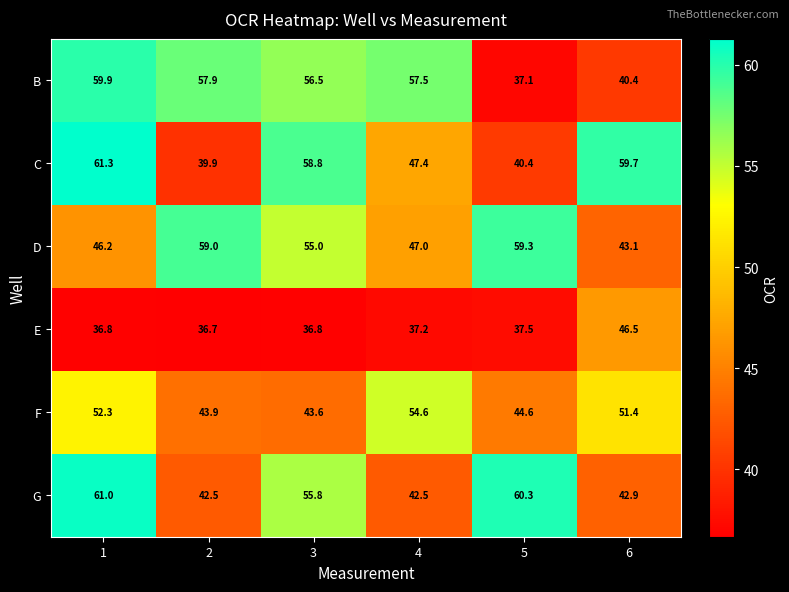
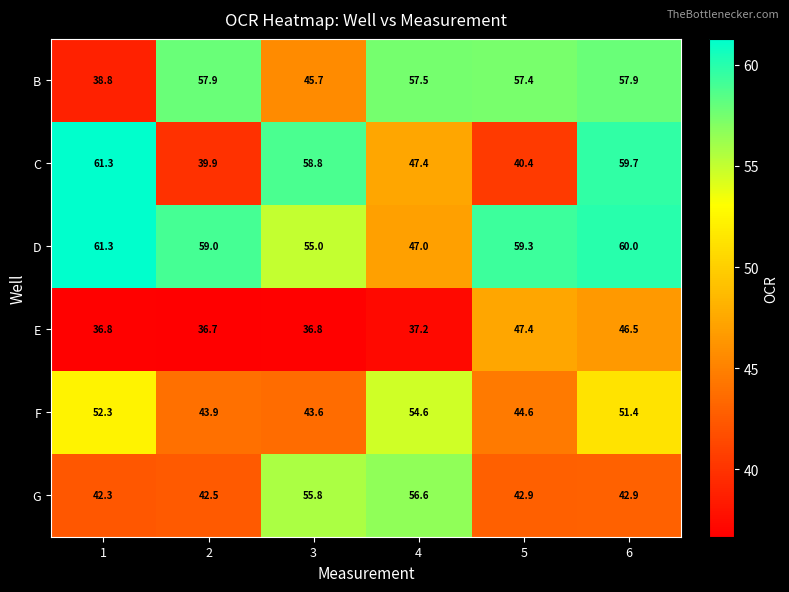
  {
    "B": {
-     "1": 59.9,
+     "1": 38.8,
      "2": 57.9,
-     "3": 56.5,
+     "3": 45.7,
      "4": 57.5,
-     "5": 37.1,
-     "6": 40.4
+     "5": 57.4,
+     "6": 57.9
    },
    "C": {
      "1": 61.3,
      "2": 39.9,
      "3": 58.8,
      "4": 47.4,
      "5": 40.4,
      "6": 59.7
    },
    "D": {
-     "1": 46.2,
+     "1": 61.3,
      "2": 59.0,
      "3": 55.0,
      "4": 47.0,
      "5": 59.3,
-     "6": 43.1
+     "6": 60.0
    },
    "E": {
      "1": 36.8,
      "2": 36.7,
      "3": 36.8,
      "4": 37.2,
-     "5": 37.5,
+     "5": 47.4,
      "6": 46.5
    },
    "F": {
      "1": 52.3,
      "2": 43.9,
      "3": 43.6,
      "4": 54.6,
      "5": 44.6,
      "6": 51.4
    },
    "G": {
-     "1": 61.0,
+     "1": 42.3,
      "2": 42.5,
      "3": 55.8,
-     "4": 42.5,
-     "5": 60.3,
+     "4": 56.6,
+     "5": 42.9,
      "6": 42.9
    }
  }
